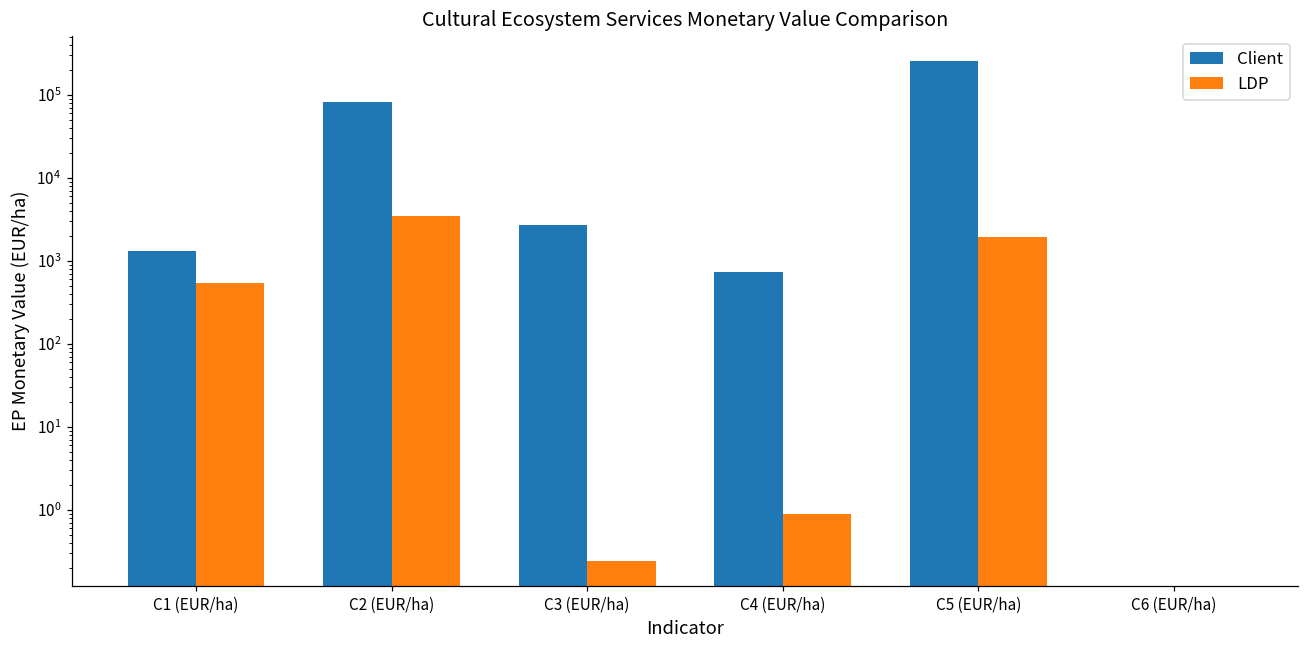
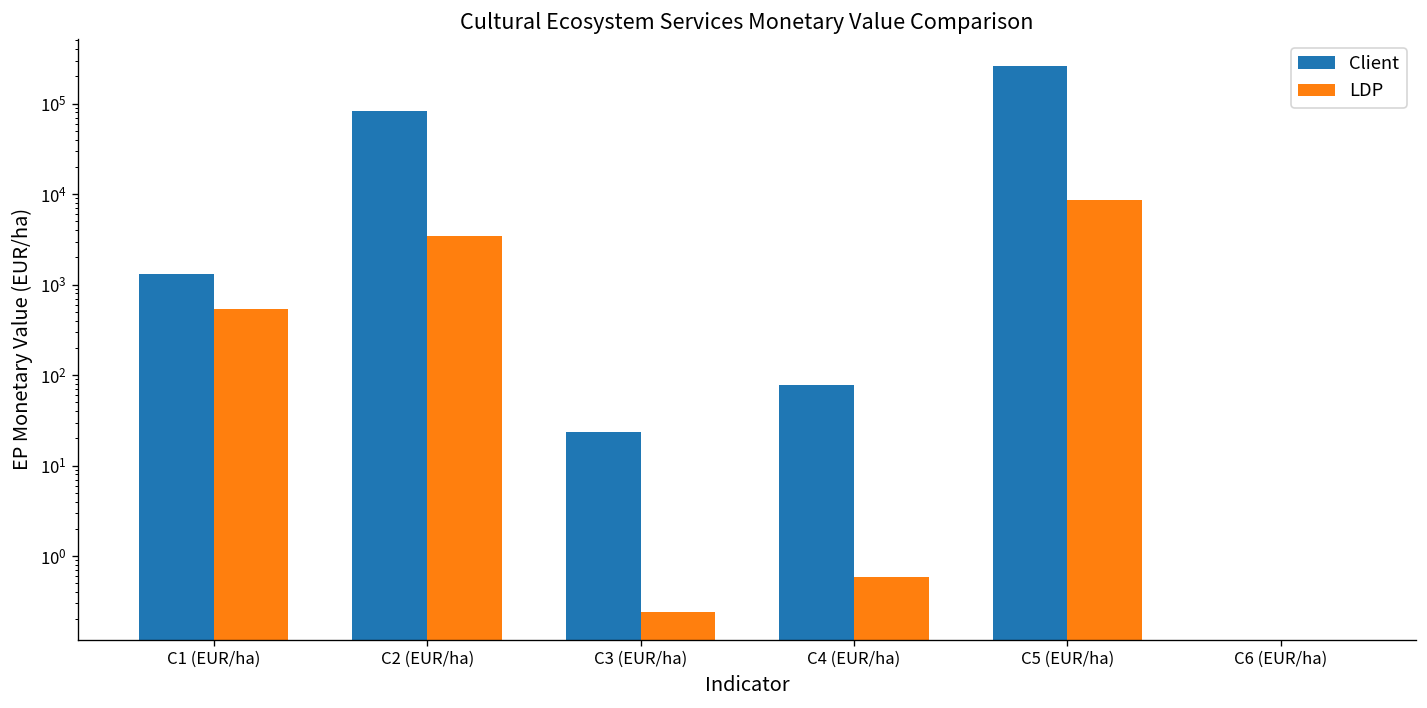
  {
    "Client": {
      "C1 (EUR/ha)": 1300,
      "C2 (EUR/ha)": 80000,
-     "C3 (EUR/ha)": 2800,
-     "C4 (EUR/ha)": 700,
+     "C3 (EUR/ha)": 24,
+     "C4 (EUR/ha)": 80,
      "C5 (EUR/ha)": 260000
    },
    "LDP": {
      "C1 (EUR/ha)": 500,
      "C2 (EUR/ha)": 3000,
      "C3 (EUR/ha)": 0.24,
-     "C4 (EUR/ha)": 0.9,
-     "C5 (EUR/ha)": 2000
+     "C4 (EUR/ha)": 0.6,
+     "C5 (EUR/ha)": 9000
    }
  }
